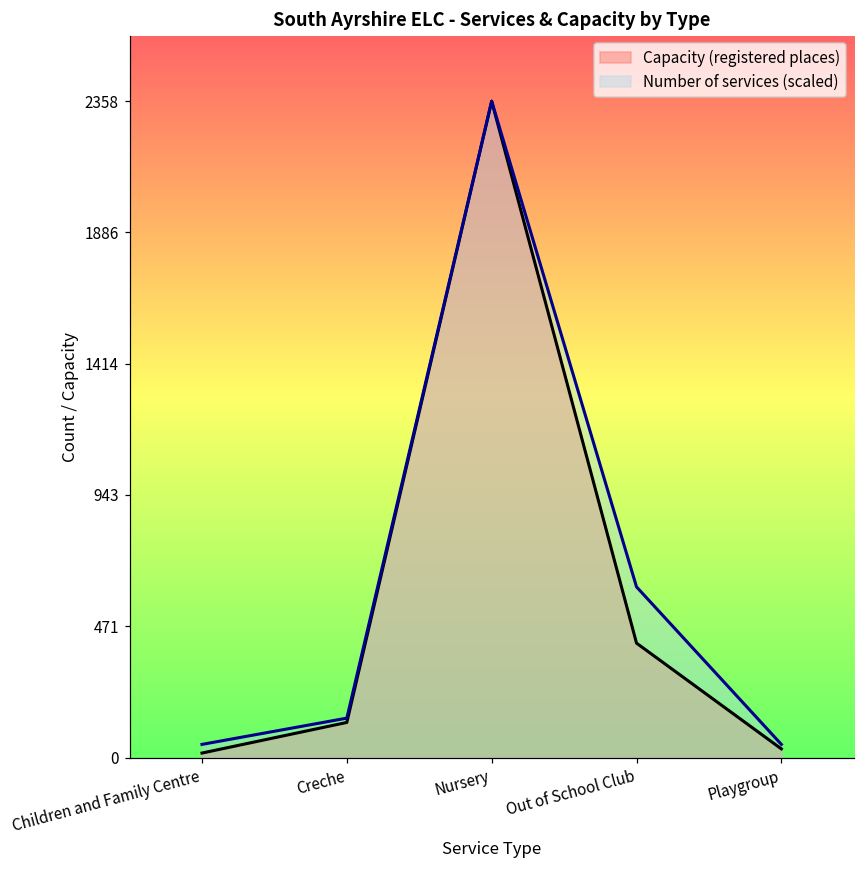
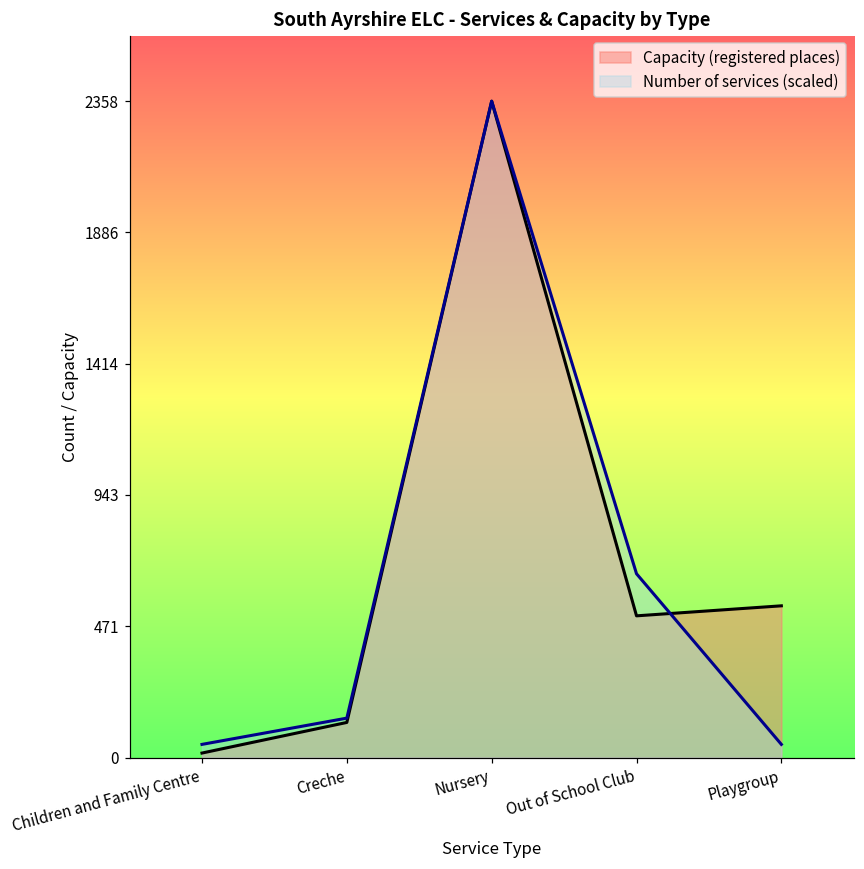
  {
    "Capacity (registered places)": {
      "Children and Family Centre": 20,
      "Creche": 130,
-     "Out of School Club": 410,
-     "Playgroup": 30
+     "Out of School Club": 510,
+     "Playgroup": 550
    },
    "Number of services (scaled)": {
      "Children and Family Centre": 50,
      "Creche": 140,
-     "Out of School Club": 610,
+     "Out of School Club": 660,
      "Playgroup": 50
    }
  }
